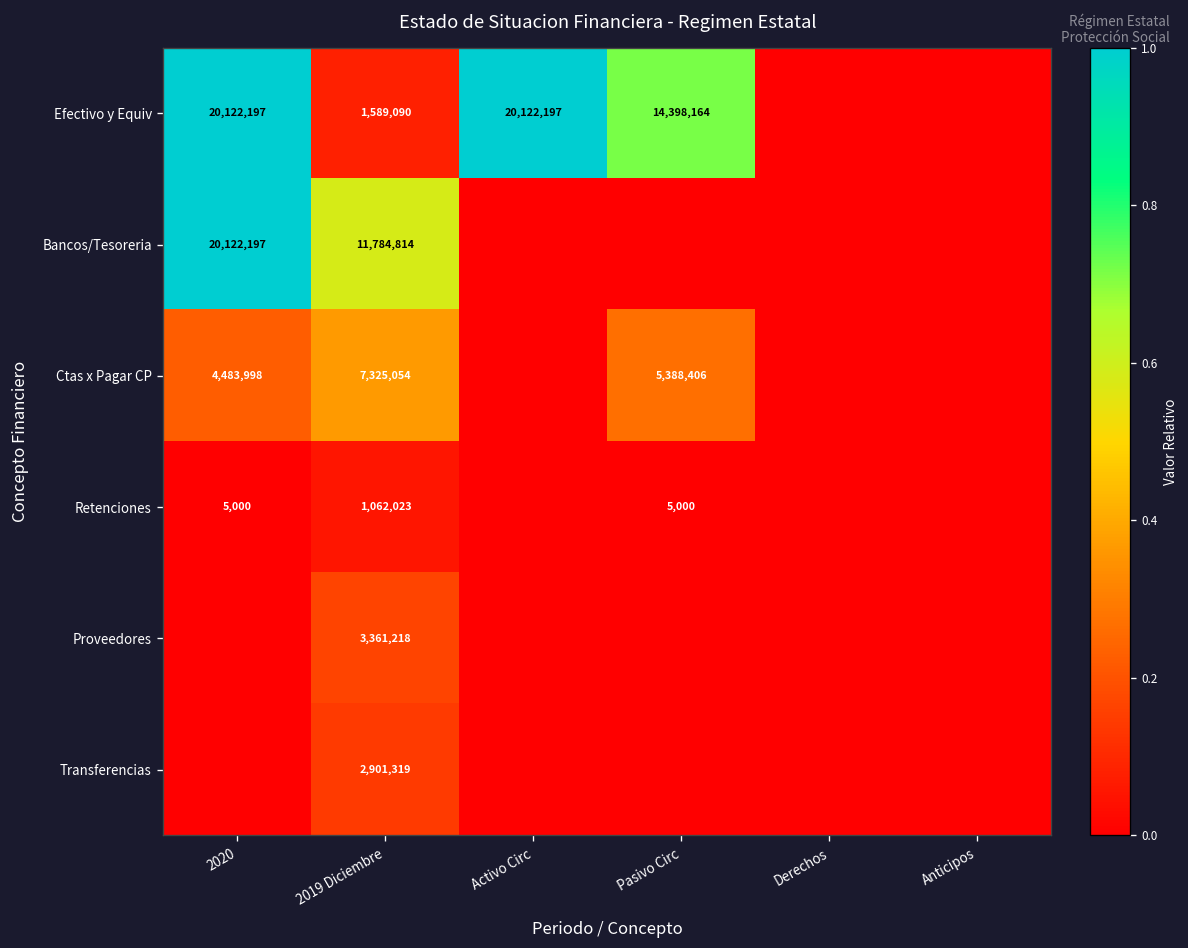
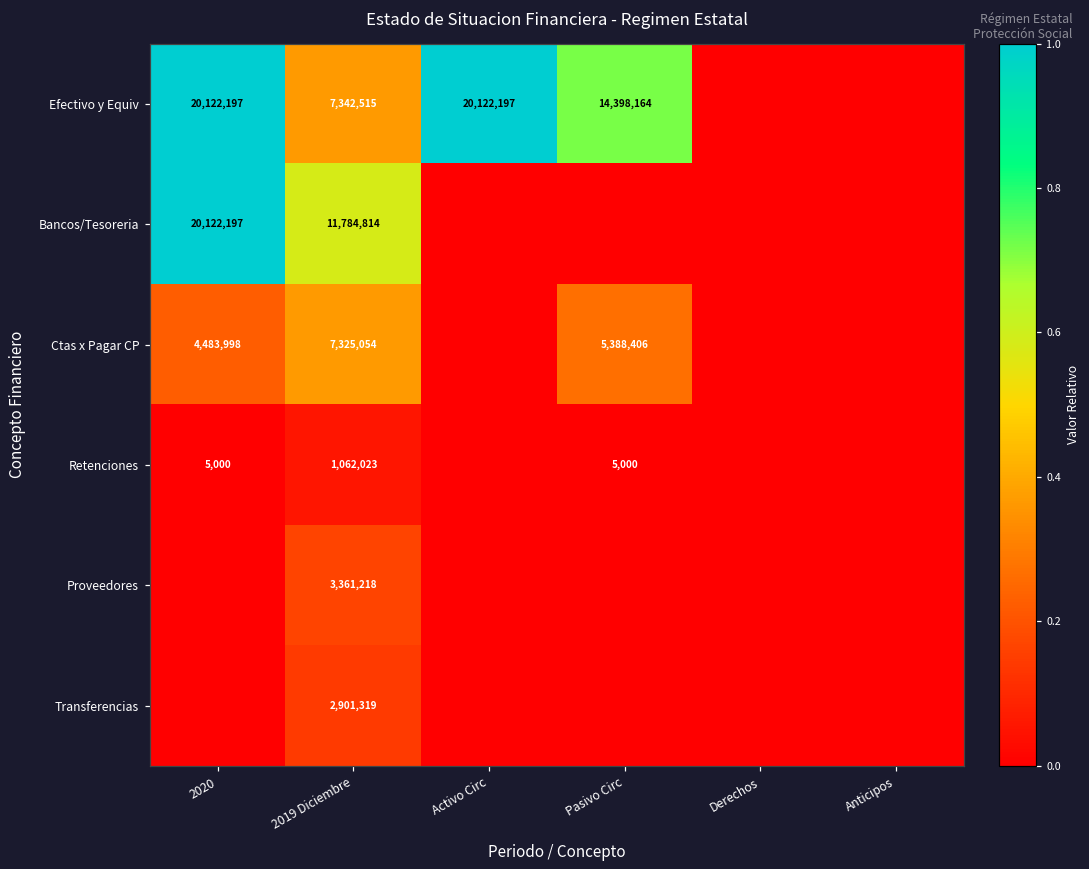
  {
    "Efectivo y Equiv": {
      "2020": "20,122,197",
-     "2019 Diciembre": "1,589,090",
+     "2019 Diciembre": "7,342,515",
      "Activo Circ": "20,122,197",
      "Pasivo Circ": "14,398,164"
    },
    "Bancos/Tesoreria": {
      "2020": "20,122,197",
      "2019 Diciembre": "11,784,814"
    },
    "Ctas x Pagar CP": {
      "2020": "4,483,998",
      "2019 Diciembre": "7,325,054",
      "Pasivo Circ": "5,388,406"
    },
    "Retenciones": {
      "2020": "5,000",
      "2019 Diciembre": "1,062,023",
      "Pasivo Circ": "5,000"
    },
    "Proveedores": {
      "2019 Diciembre": "3,361,218"
    },
    "Transferencias": {
      "2019 Diciembre": "2,901,319"
    }
  }
